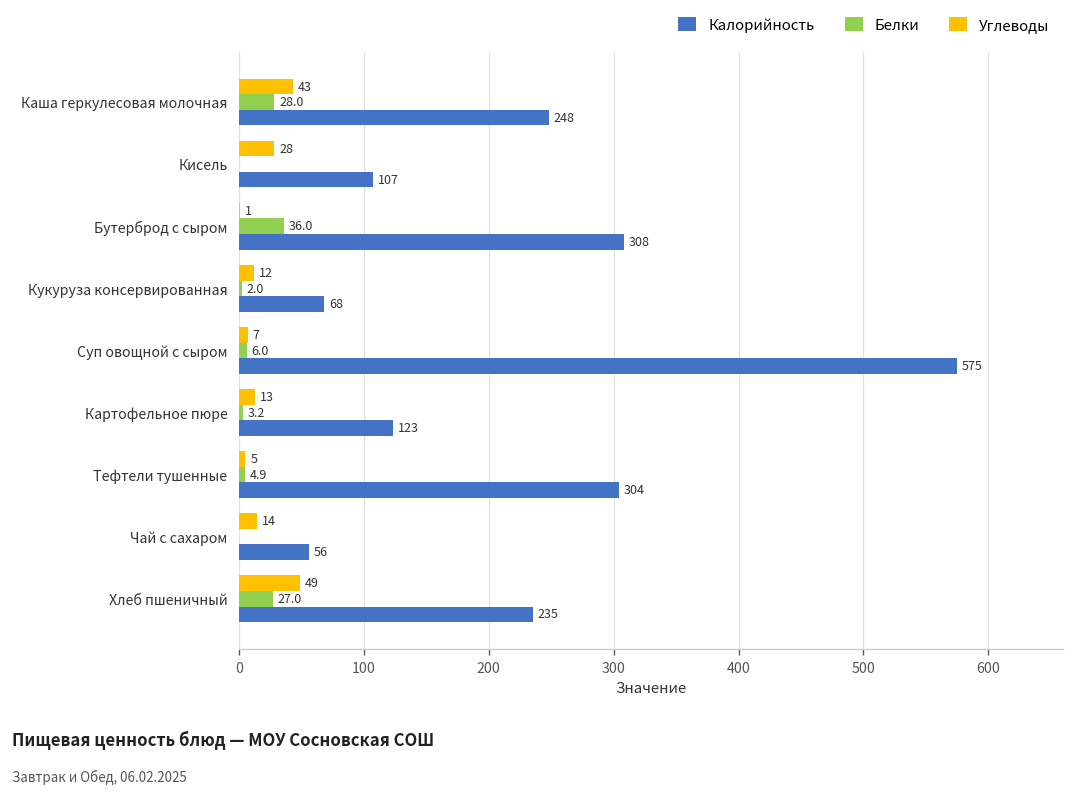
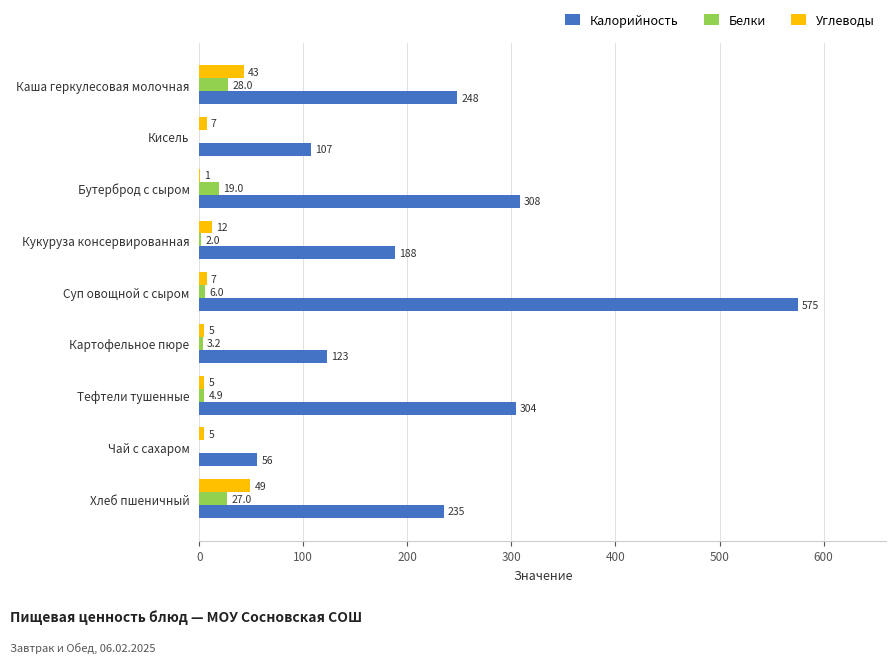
  {
    "Калорийность": {
      "Каша геркулесовая молочная": 248,
      "Кисель": 107,
      "Бутерброд с сыром": 308,
-     "Кукуруза консервированная": 68,
+     "Кукуруза консервированная": 188,
      "Суп овощной с сыром": 575,
      "Картофельное пюре": 123,
      "Тефтели тушенные": 304,
      "Чай с сахаром": 56,
      "Хлеб пшеничный": 235
    },
    "Белки": {
      "Каша геркулесовая молочная": 28.0,
-     "Бутерброд с сыром": 36.0,
+     "Бутерброд с сыром": 19.0,
      "Кукуруза консервированная": 2.0,
      "Суп овощной с сыром": 6.0,
      "Картофельное пюре": 3.2,
      "Тефтели тушенные": 4.9,
      "Хлеб пшеничный": 27.0
    },
    "Углеводы": {
      "Каша геркулесовая молочная": 43,
-     "Кисель": 28,
+     "Кисель": 7,
      "Бутерброд с сыром": 1,
      "Кукуруза консервированная": 12,
      "Суп овощной с сыром": 7,
-     "Картофельное пюре": 13,
+     "Картофельное пюре": 5,
      "Тефтели тушенные": 5,
-     "Чай с сахаром": 14,
+     "Чай с сахаром": 5,
      "Хлеб пшеничный": 49
    }
  }
